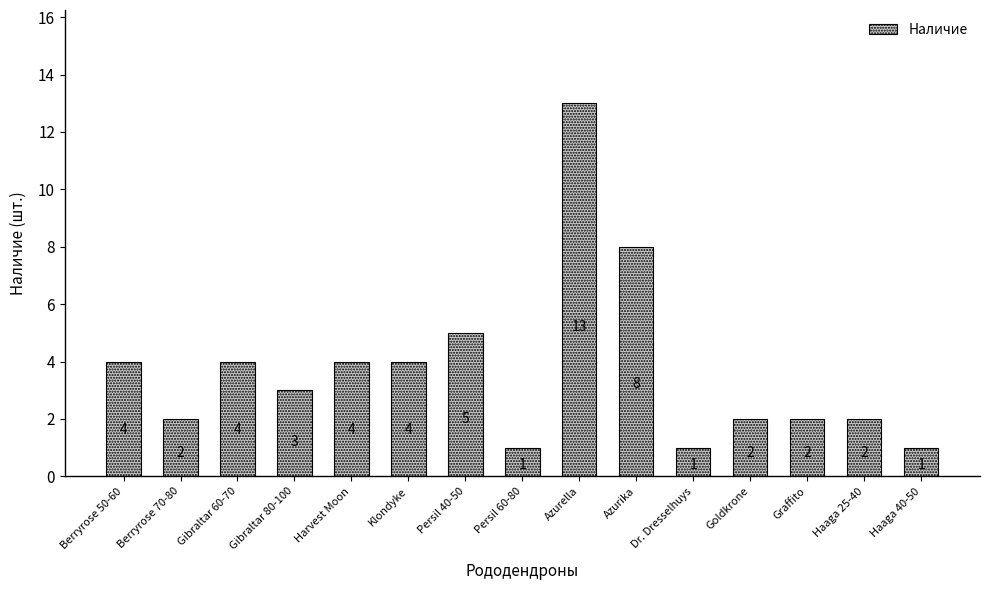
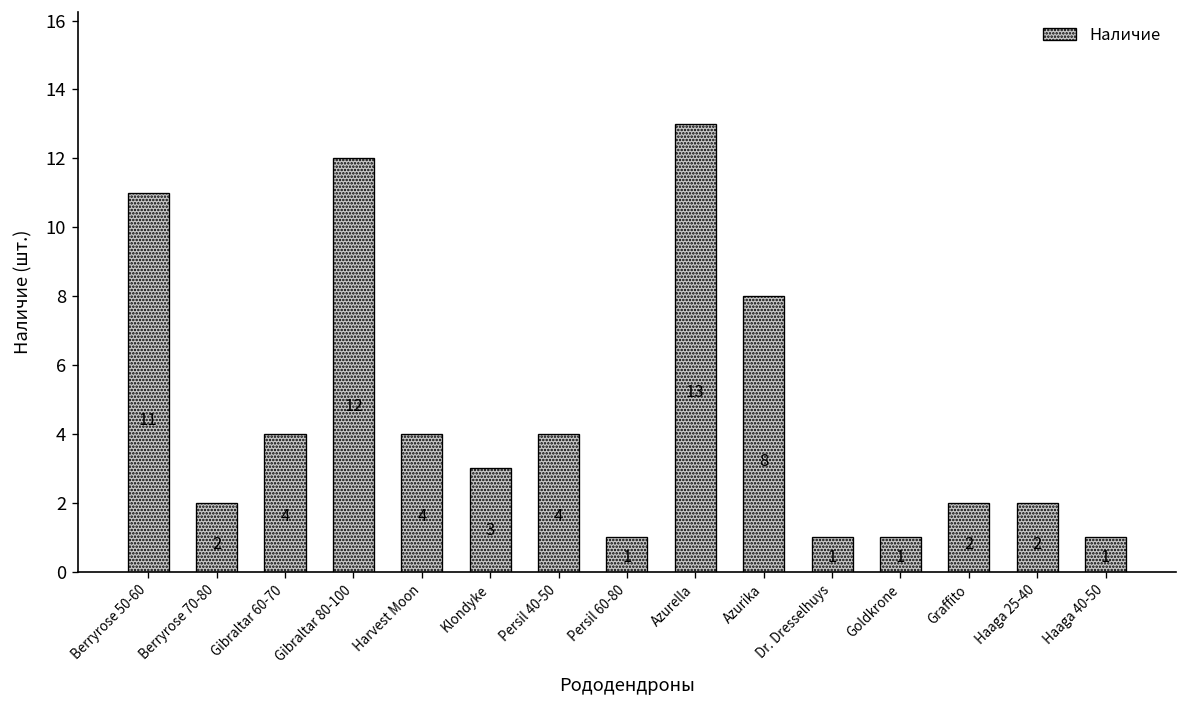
  {
-   "Berryrose 50-60": 4,
+   "Berryrose 50-60": 11,
    "Berryrose 70-80": 2,
    "Gibraltar 60-70": 4,
-   "Gibraltar 80-100": 3,
+   "Gibraltar 80-100": 12,
    "Harvest Moon": 4,
-   "Klondyke": 4,
-   "Persil 40-50": 5,
+   "Klondyke": 3,
+   "Persil 40-50": 4,
    "Persil 60-80": 1,
    "Azurella": 13,
    "Azurika": 8,
    "Dr. Dresselhuys": 1,
-   "Goldkrone": 2,
+   "Goldkrone": 1,
    "Graffito": 2,
    "Haaga 25-40": 2,
    "Haaga 40-50": 1
  }
